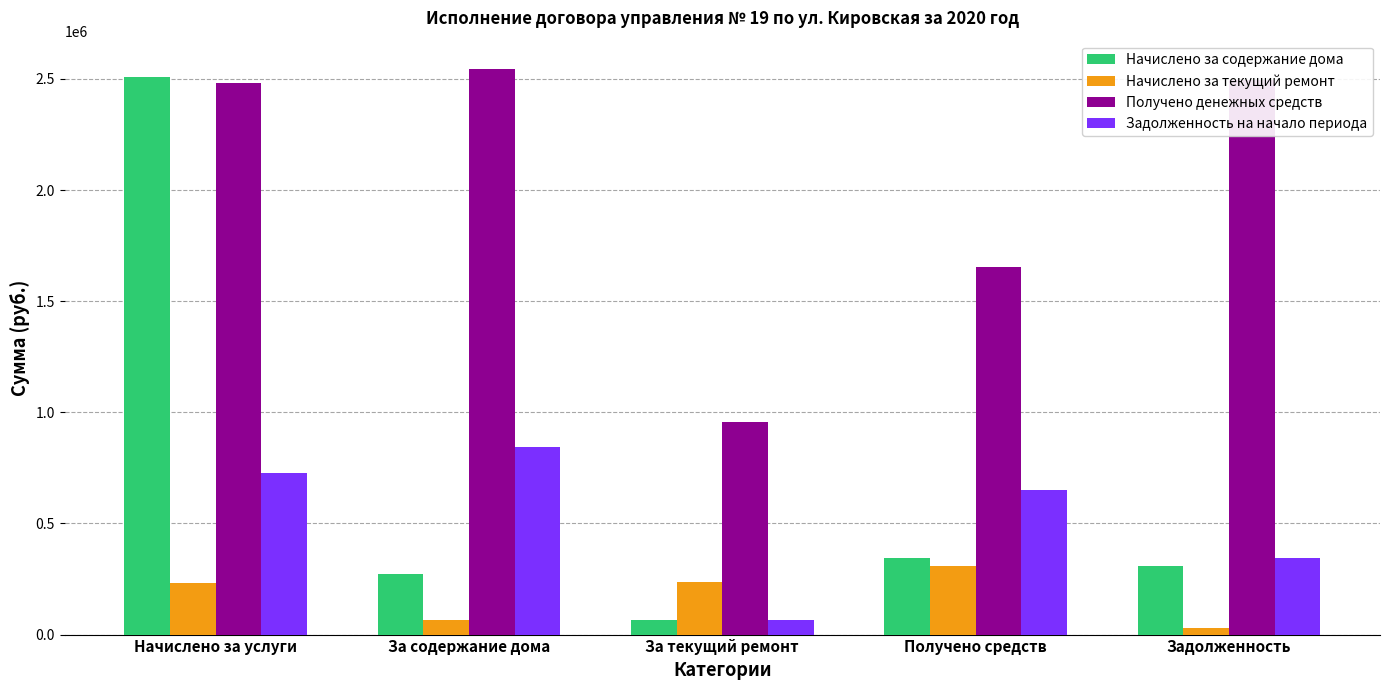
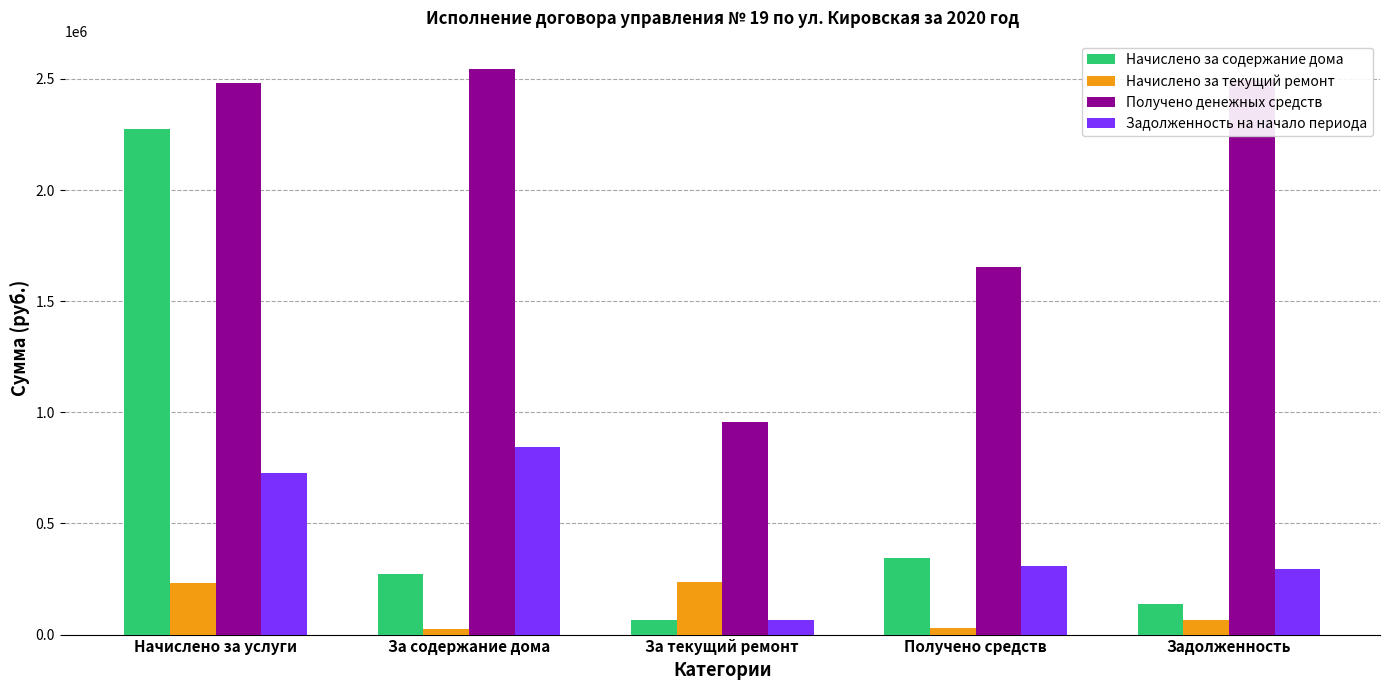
  {
    "Начислено за содержание дома": {
-     "Начислено за услуги": 2510000,
+     "Начислено за услуги": 2270000,
      "За содержание дома": 270000,
      "За текущий ремонт": 70000,
      "Получено средств": 340000,
-     "Задолженность": 310000
+     "Задолженность": 140000
    },
    "Начислено за текущий ремонт": {
      "Начислено за услуги": 230000,
-     "За содержание дома": 70000,
+     "За содержание дома": 30000,
      "За текущий ремонт": 240000,
-     "Получено средств": 310000,
-     "Задолженность": 30000
+     "Получено средств": 30000,
+     "Задолженность": 70000
    },
    "Получено денежных средств": {
      "Начислено за услуги": 2480000,
      "За содержание дома": 2540000,
      "За текущий ремонт": 960000,
      "Получено средств": 1650000
    },
    "Задолженность на начало периода": {
      "Начислено за услуги": 730000,
      "За содержание дома": 850000,
      "За текущий ремонт": 70000,
-     "Получено средств": 650000,
-     "Задолженность": 340000
+     "Получено средств": 310000,
+     "Задолженность": 300000
    }
  }
